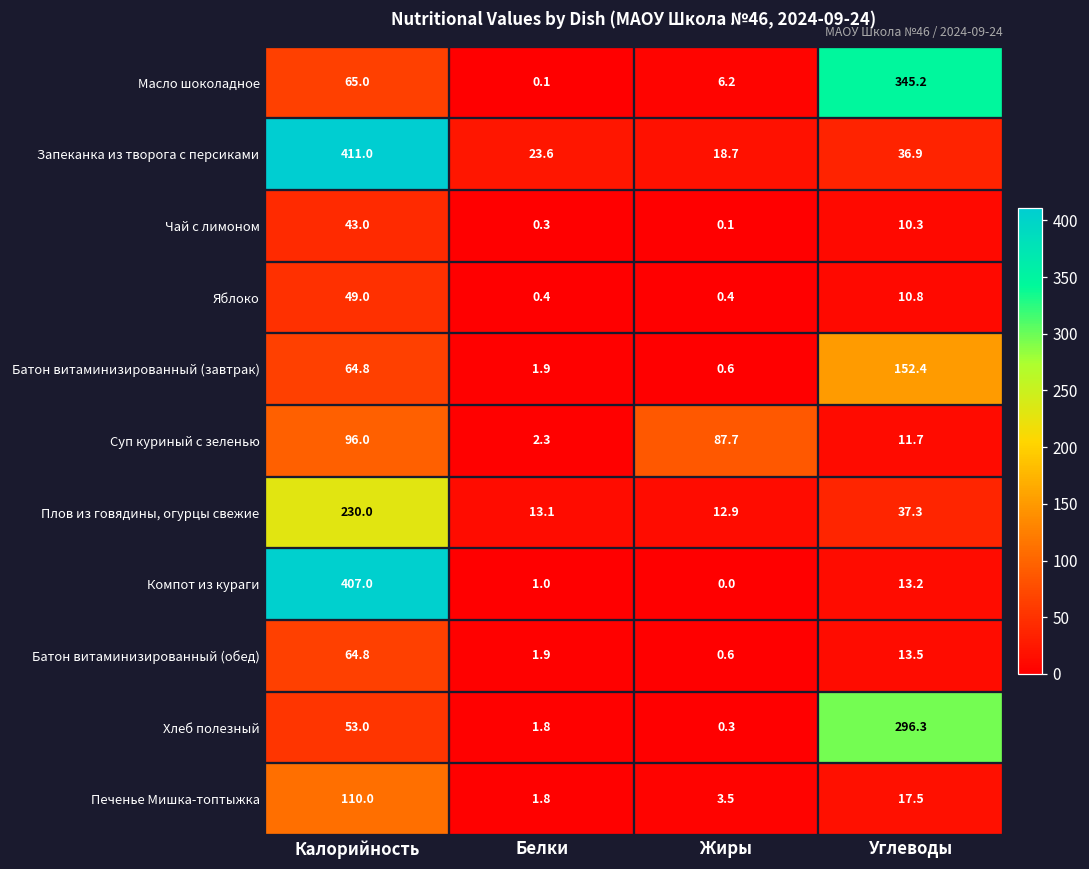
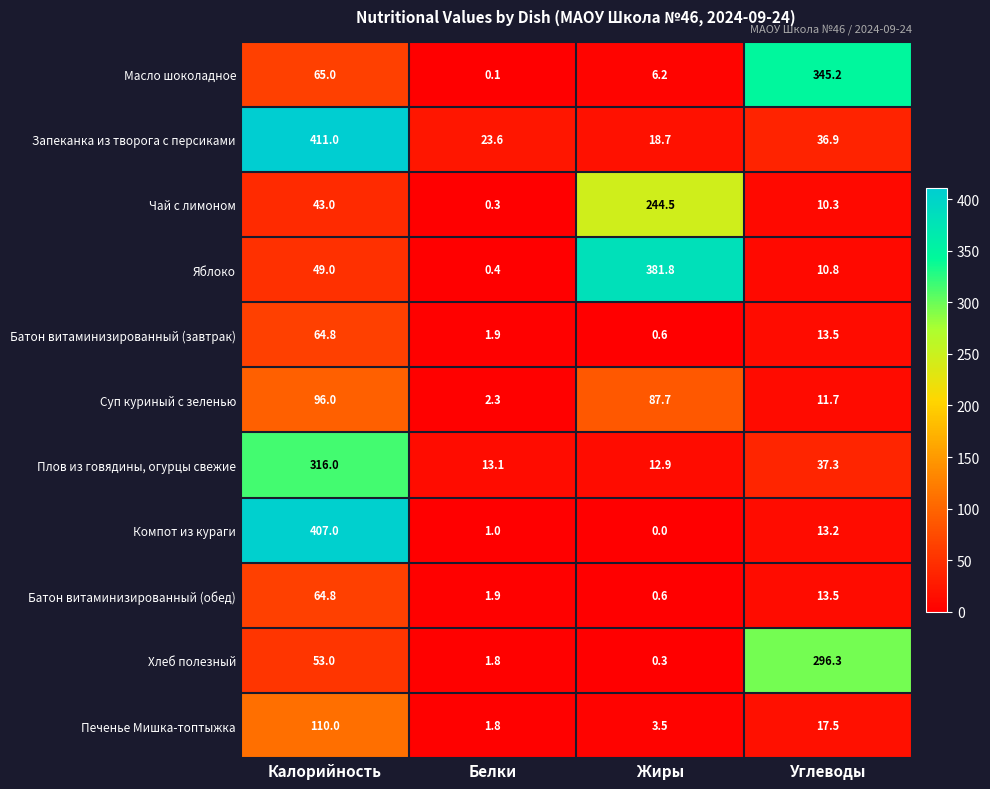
  {
    "Масло шоколадное": {
      "Калорийность": 65.0,
      "Белки": 0.1,
      "Жиры": 6.2,
      "Углеводы": 345.2
    },
    "Запеканка из творога с персиками": {
      "Калорийность": 411.0,
      "Белки": 23.6,
      "Жиры": 18.7,
      "Углеводы": 36.9
    },
    "Чай с лимоном": {
      "Калорийность": 43.0,
      "Белки": 0.3,
-     "Жиры": 0.1,
+     "Жиры": 244.5,
      "Углеводы": 10.3
    },
    "Яблоко": {
      "Калорийность": 49.0,
      "Белки": 0.4,
-     "Жиры": 0.4,
+     "Жиры": 381.8,
      "Углеводы": 10.8
    },
    "Батон витаминизированный (завтрак)": {
      "Калорийность": 64.8,
      "Белки": 1.9,
      "Жиры": 0.6,
-     "Углеводы": 152.4
+     "Углеводы": 13.5
    },
    "Суп куриный с зеленью": {
      "Калорийность": 96.0,
      "Белки": 2.3,
      "Жиры": 87.7,
      "Углеводы": 11.7
    },
    "Плов из говядины, огурцы свежие": {
-     "Калорийность": 230.0,
+     "Калорийность": 316.0,
      "Белки": 13.1,
      "Жиры": 12.9,
      "Углеводы": 37.3
    },
    "Компот из кураги": {
      "Калорийность": 407.0,
      "Белки": 1.0,
      "Жиры": 0.0,
      "Углеводы": 13.2
    },
    "Батон витаминизированный (обед)": {
      "Калорийность": 64.8,
      "Белки": 1.9,
      "Жиры": 0.6,
      "Углеводы": 13.5
    },
    "Хлеб полезный": {
      "Калорийность": 53.0,
      "Белки": 1.8,
      "Жиры": 0.3,
      "Углеводы": 296.3
    },
    "Печенье Мишка-топтыжка": {
      "Калорийность": 110.0,
      "Белки": 1.8,
      "Жиры": 3.5,
      "Углеводы": 17.5
    }
  }
